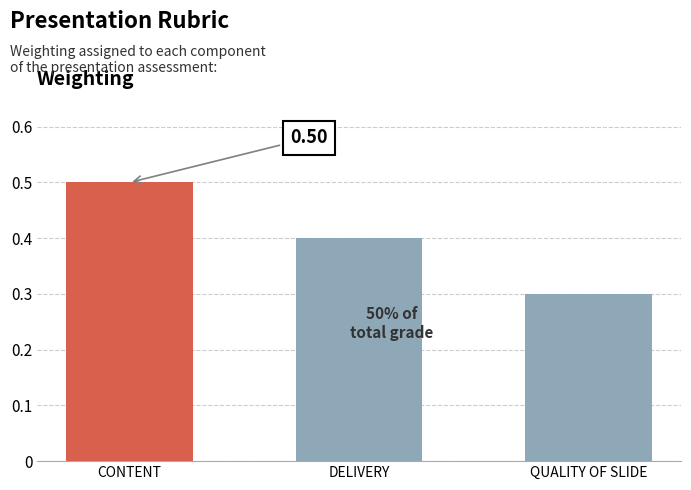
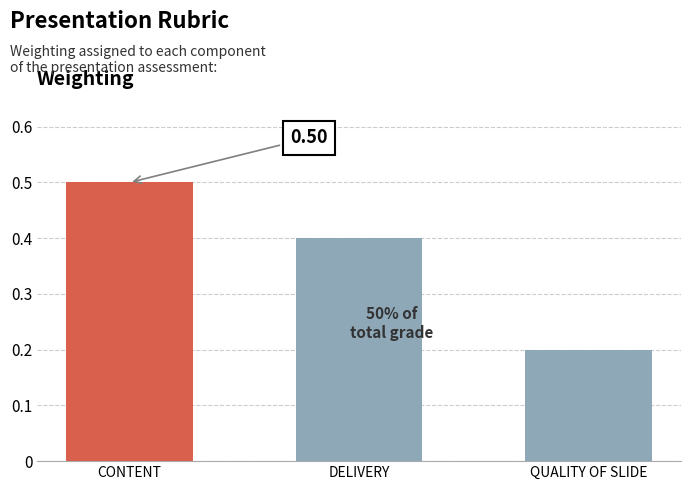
  {
-   "QUALITY OF SLIDE": 0.3
+   "QUALITY OF SLIDE": 0.2
  }
